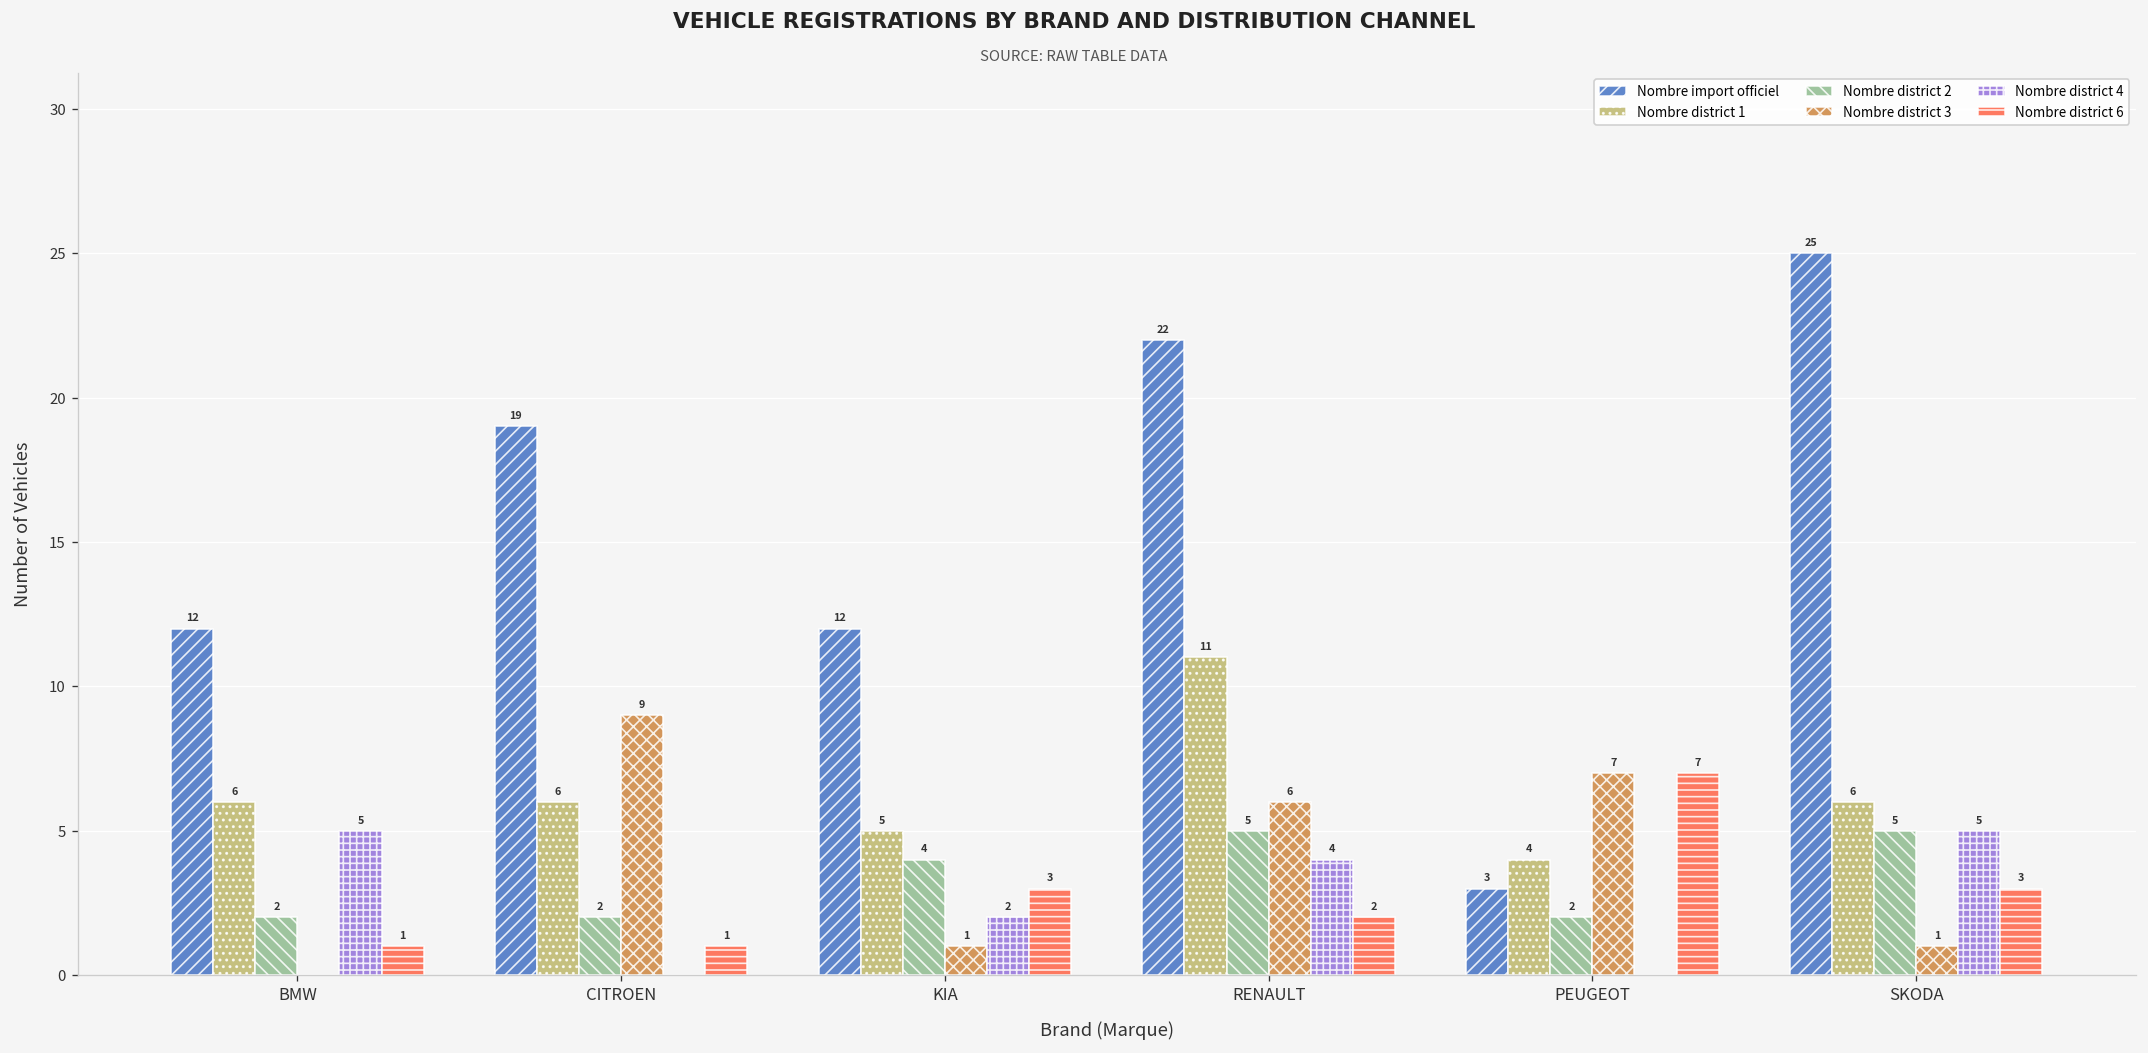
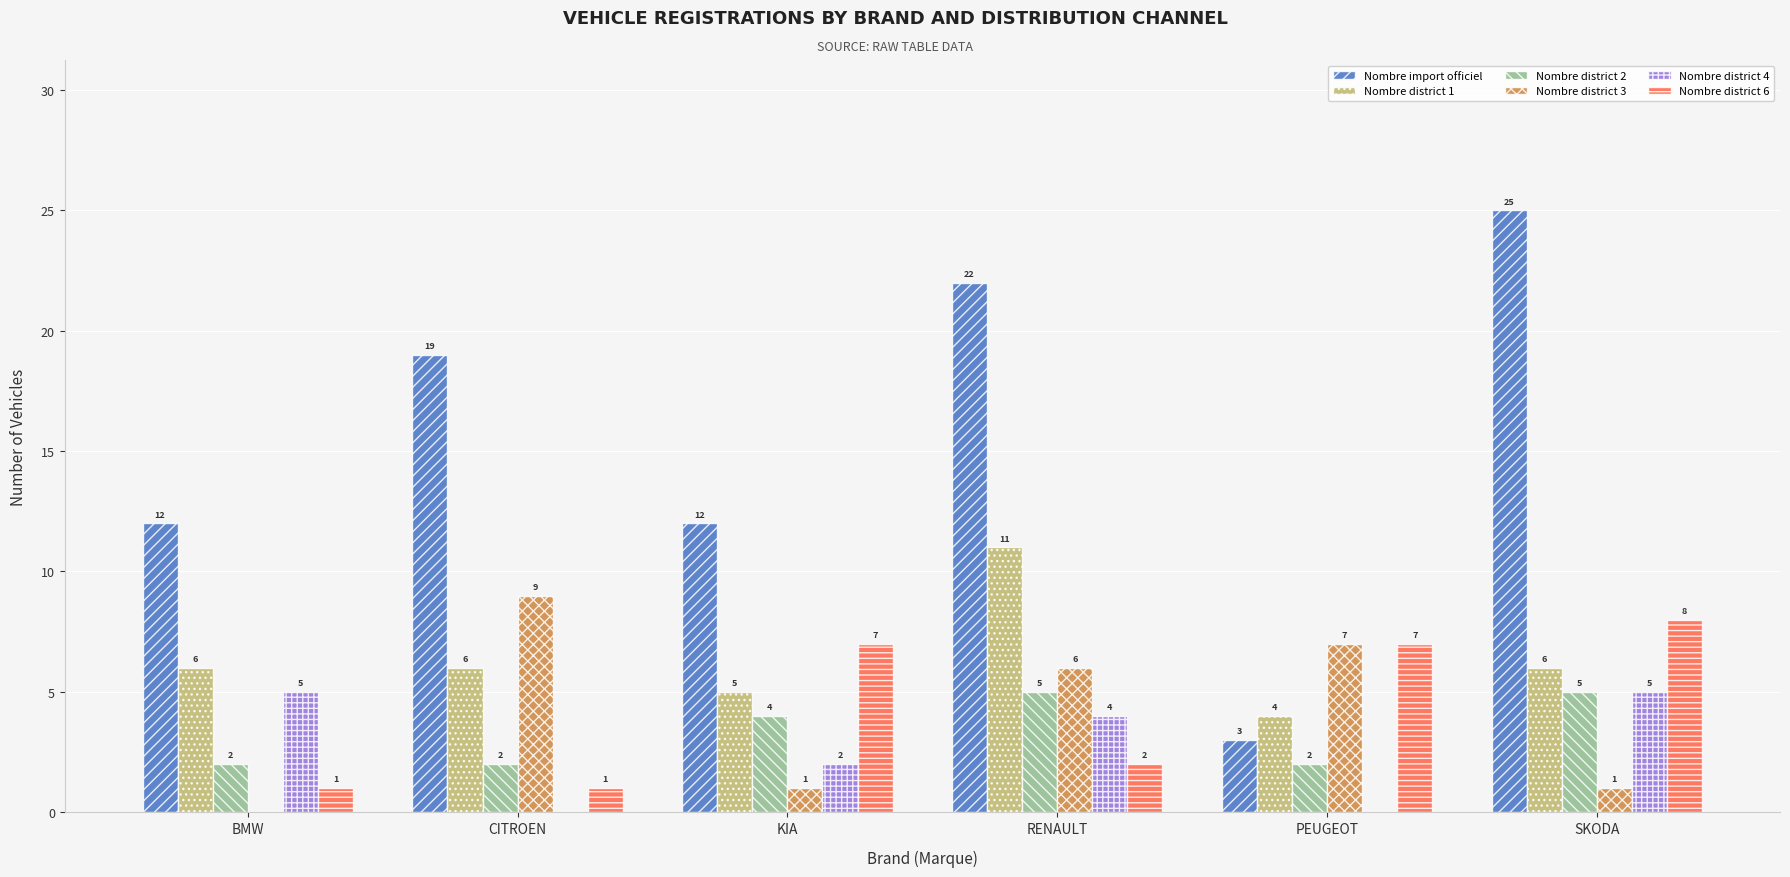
  {
    "Nombre import officiel": {
      "BMW": 12,
      "CITROEN": 19,
      "KIA": 12,
      "RENAULT": 22,
      "PEUGEOT": 3,
      "SKODA": 25
    },
    "Nombre district 3": {
      "CITROEN": 9,
      "KIA": 1,
      "RENAULT": 6,
      "PEUGEOT": 7,
      "SKODA": 1
    },
    "Nombre district 4": {
      "BMW": 5,
      "KIA": 2,
      "RENAULT": 4,
      "SKODA": 5
    },
    "Nombre district 6": {
      "BMW": 1,
      "CITROEN": 1,
-     "KIA": 3,
+     "KIA": 7,
      "RENAULT": 2,
      "PEUGEOT": 7,
-     "SKODA": 3
+     "SKODA": 8
    }
  }
